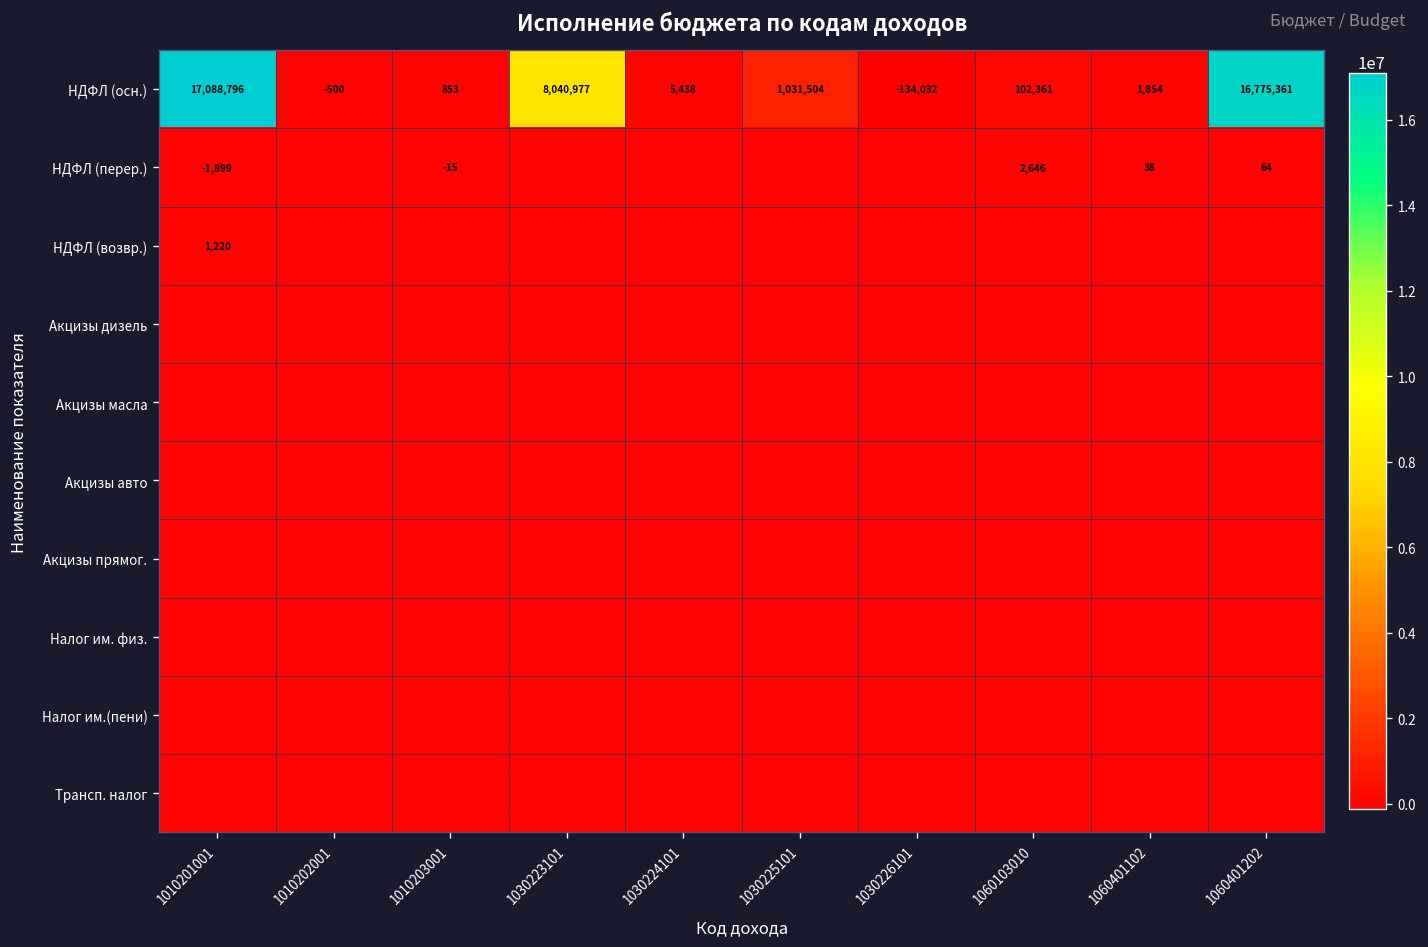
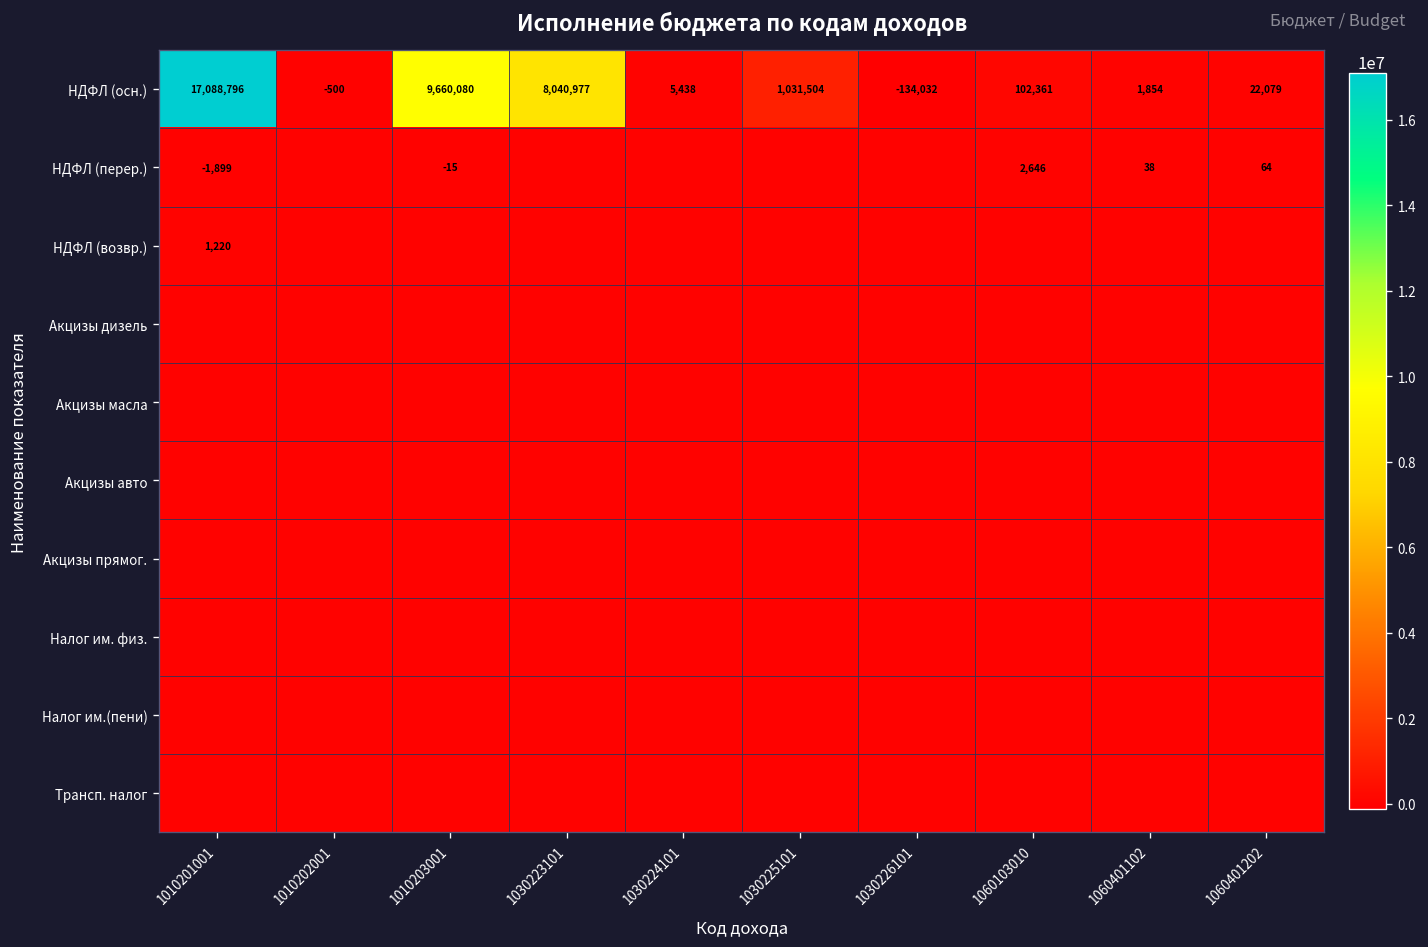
  {
    "НДФЛ (осн.)": {
      "1010201001": "17,088,796",
      "1010202001": "-500",
-     "1010203001": "853",
+     "1010203001": "9,660,080",
      "1030223101": "8,040,977",
      "1030224101": "5,438",
      "1030225101": "1,031,504",
      "1030226101": "-134,032",
      "1060103010": "102,361",
      "1060401102": "1,854",
-     "1060401202": "16,775,361"
+     "1060401202": "22,079"
    },
    "НДФЛ (перер.)": {
      "1010201001": "-1,899",
      "1010203001": "-15",
      "1060103010": "2,646",
      "1060401102": "38",
      "1060401202": "64"
    },
    "НДФЛ (возвр.)": {
      "1010201001": "1,220"
    }
  }
